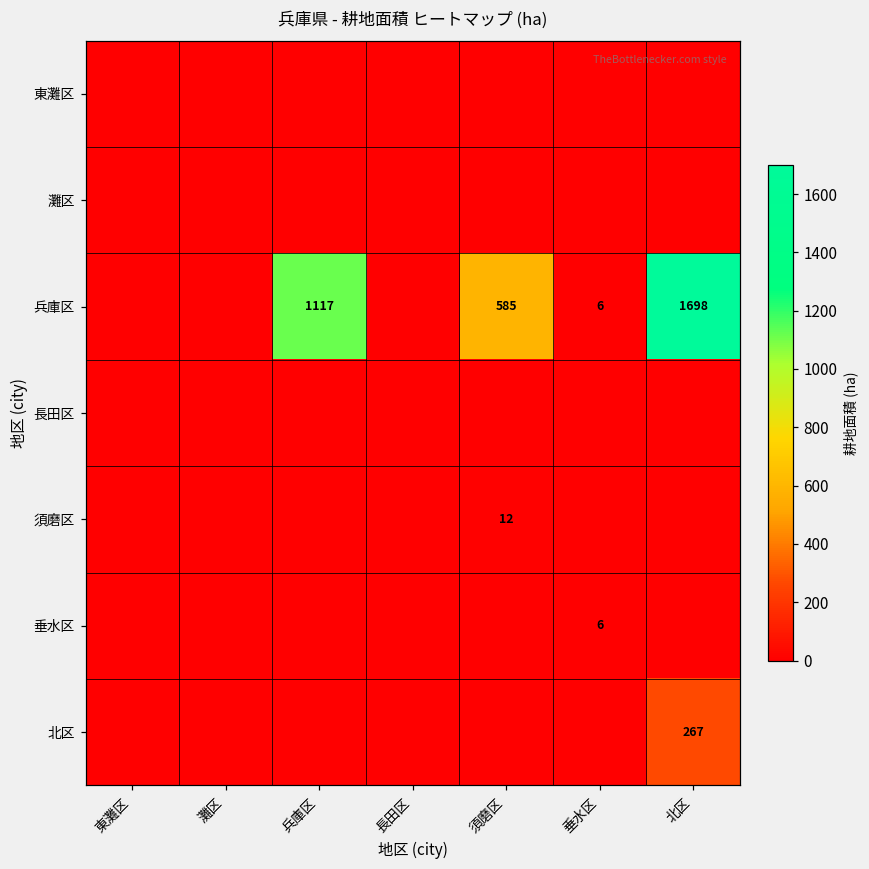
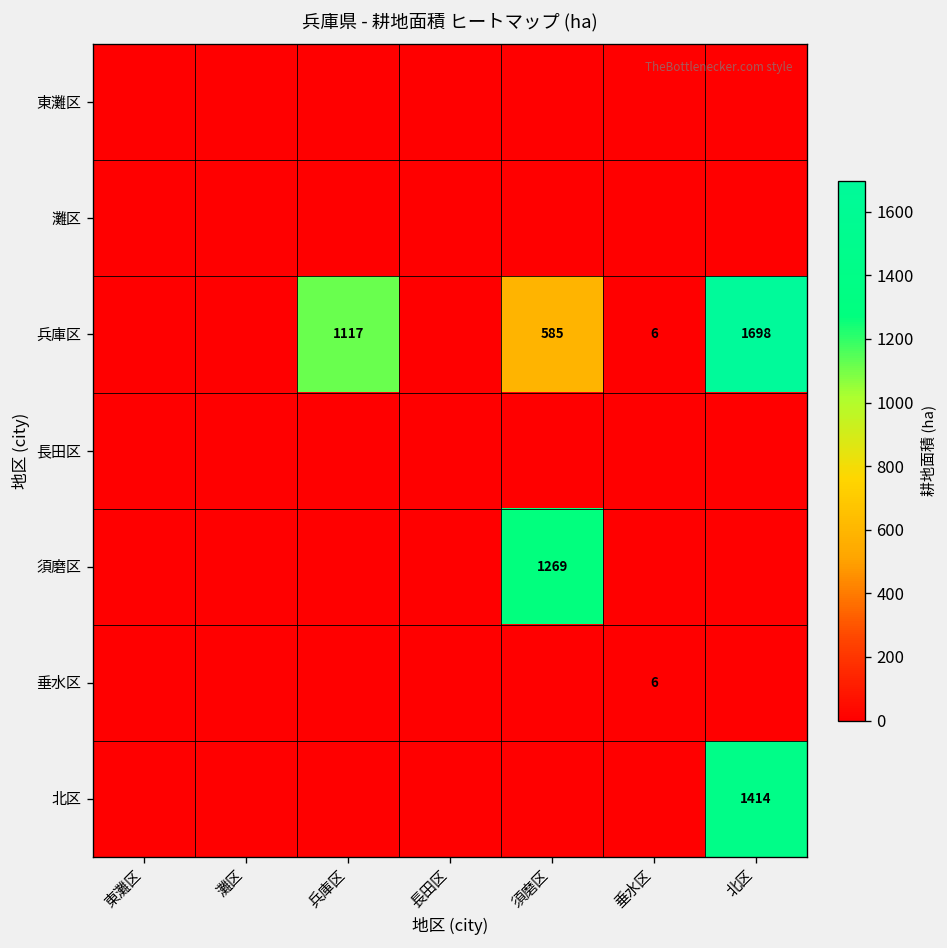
  {
    "兵庫区": {
      "兵庫区": 1117,
      "須磨区": 585,
      "垂水区": 6,
      "北区": 1698
    },
    "須磨区": {
-     "須磨区": 12
+     "須磨区": 1269
    },
    "垂水区": {
      "垂水区": 6
    },
    "北区": {
-     "北区": 267
+     "北区": 1414
    }
  }
